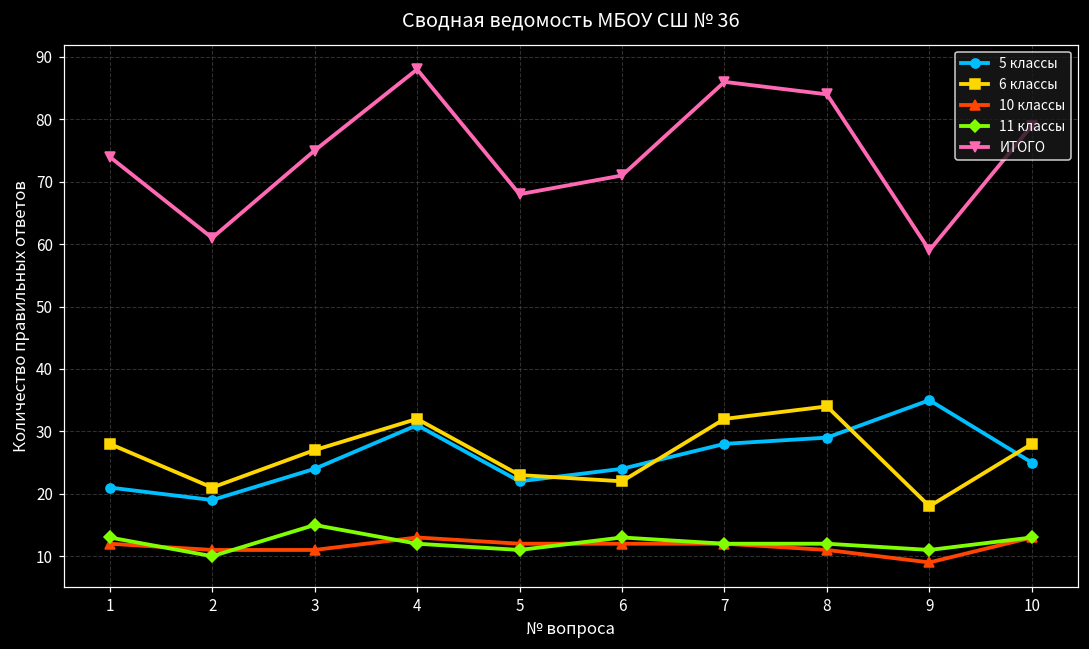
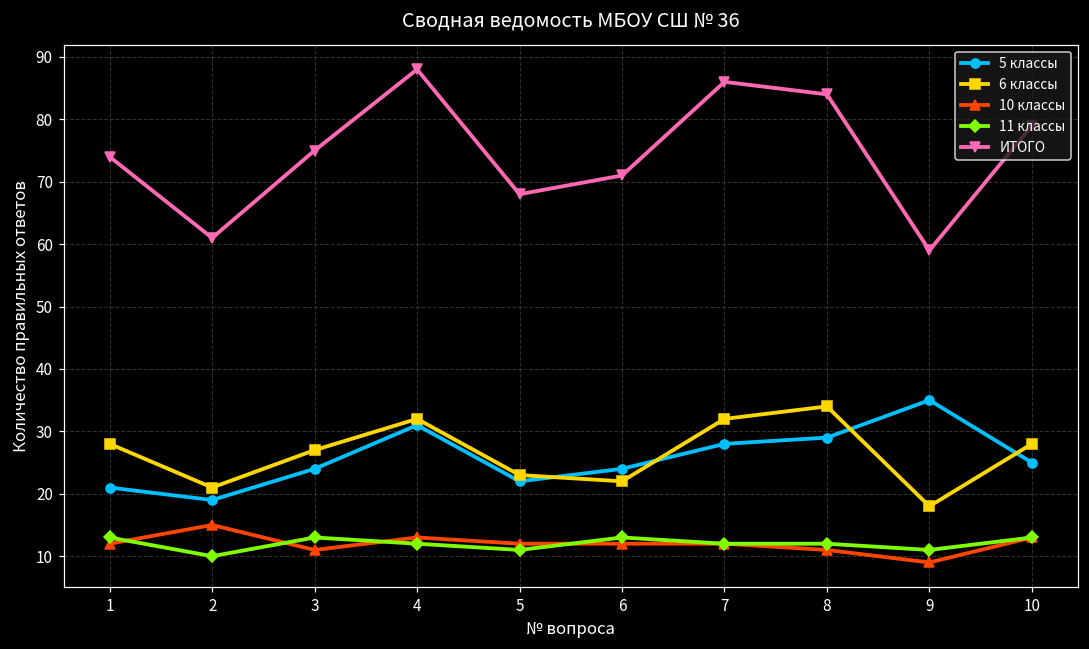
  {
    "5 классы": {
      "1": 21,
      "2": 19,
      "3": 24,
      "4": 31,
      "5": 22,
      "6": 24,
      "7": 28,
      "8": 29,
      "9": 35,
      "10": 25
    },
    "6 классы": {
      "1": 28,
      "2": 21,
      "3": 27,
      "4": 32,
      "5": 23,
      "6": 22,
      "7": 32,
      "8": 34,
      "9": 18,
      "10": 28
    },
    "10 классы": {
      "1": 12,
-     "2": 11,
+     "2": 15,
      "3": 11,
      "4": 13,
      "5": 12,
      "6": 12,
      "8": 11,
      "9": 9
    },
    "11 классы": {
      "1": 13,
      "2": 10,
-     "3": 15,
+     "3": 13,
      "4": 12,
      "5": 11,
      "6": 13,
      "8": 12,
      "9": 11
    },
    "ИТОГО": {
      "1": 74,
      "2": 61,
      "3": 75,
      "4": 88,
      "5": 68,
      "6": 71,
      "7": 86,
      "8": 84,
      "9": 59
    }
  }
